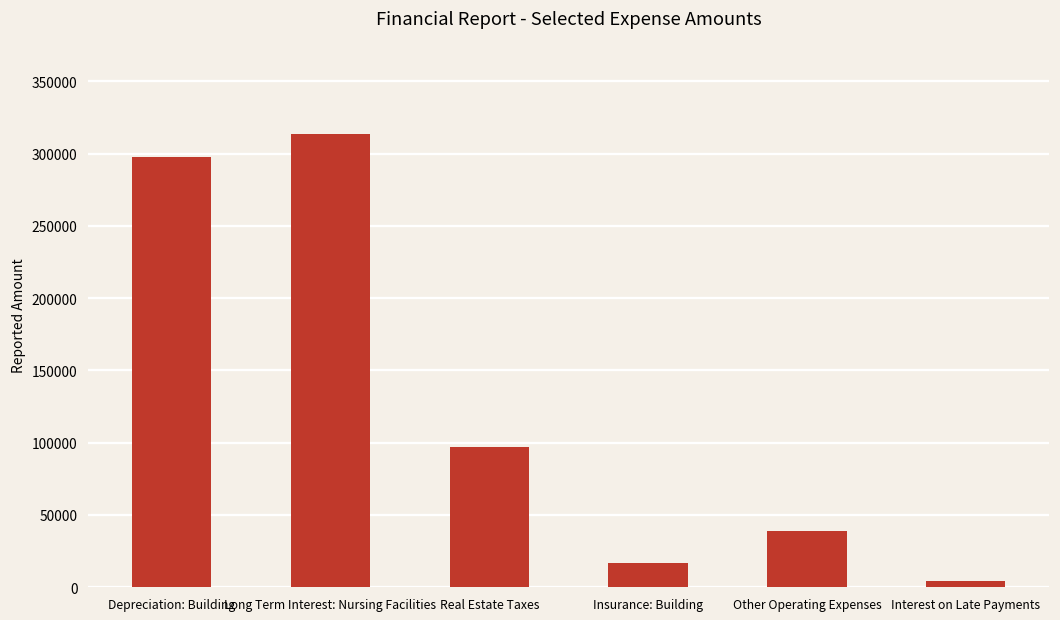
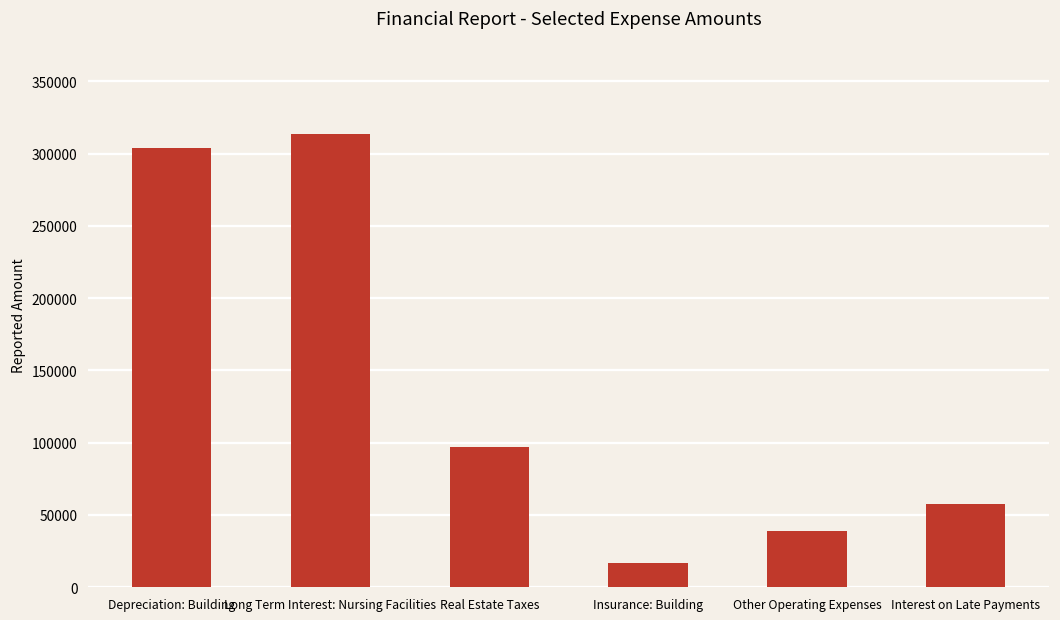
  {
-   "Depreciation: Building": 298000,
+   "Depreciation: Building": 304000,
    "Long Term Interest: Nursing Facilities": 314000,
    "Real Estate Taxes": 97000,
    "Insurance: Building": 17000,
    "Other Operating Expenses": 39000,
-   "Interest on Late Payments": 4000
+   "Interest on Late Payments": 58000
  }
